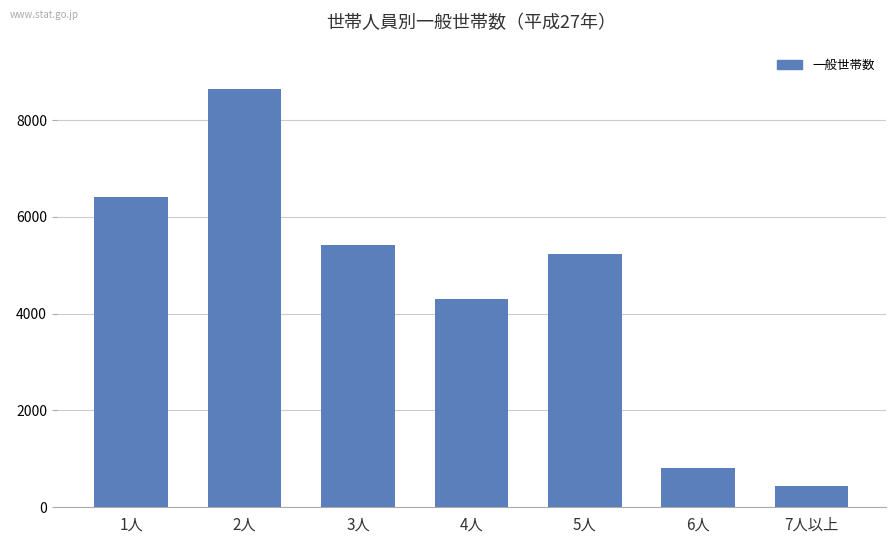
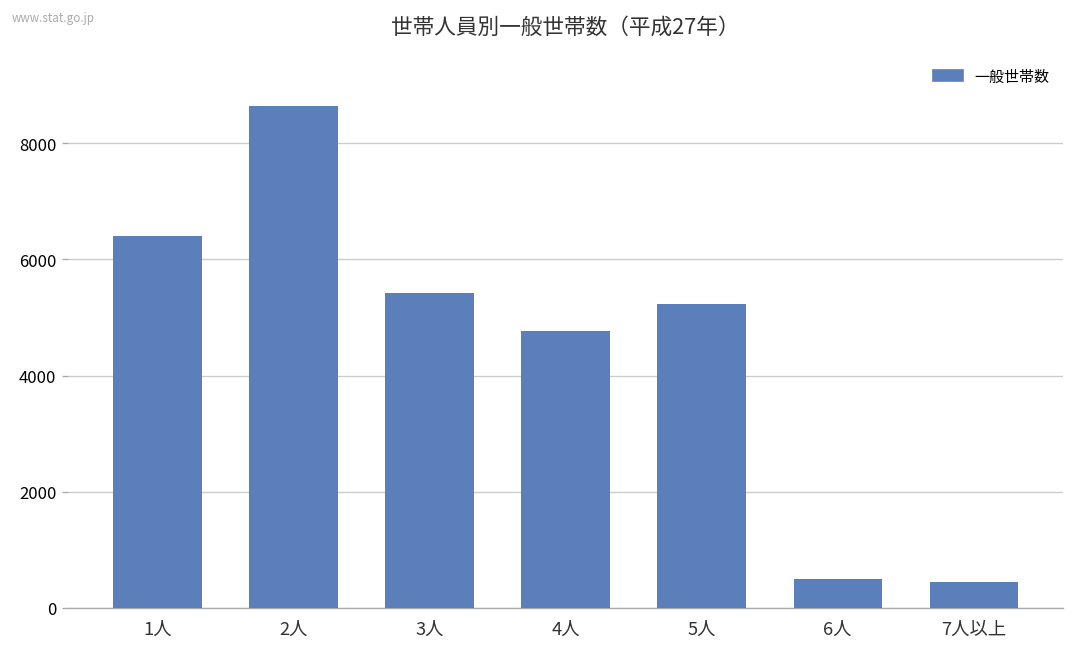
  {
    "1人": 6400,
    "2人": 8600,
    "3人": 5400,
-   "4人": 4300,
+   "4人": 4800,
    "5人": 5200,
-   "6人": 800,
+   "6人": 500,
    "7人以上": 400
  }
